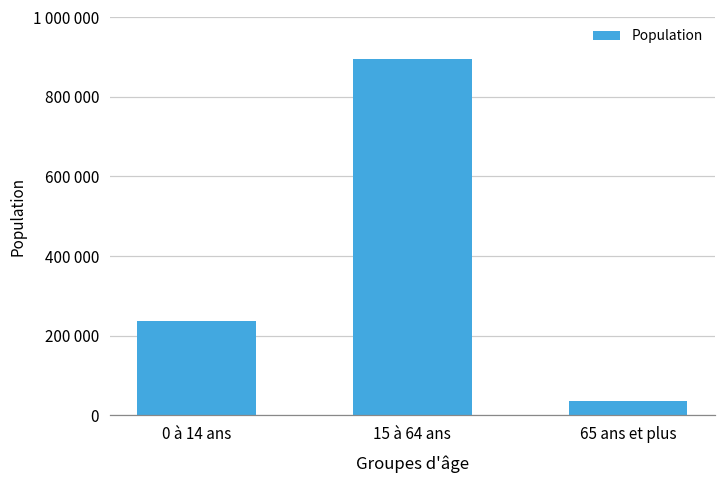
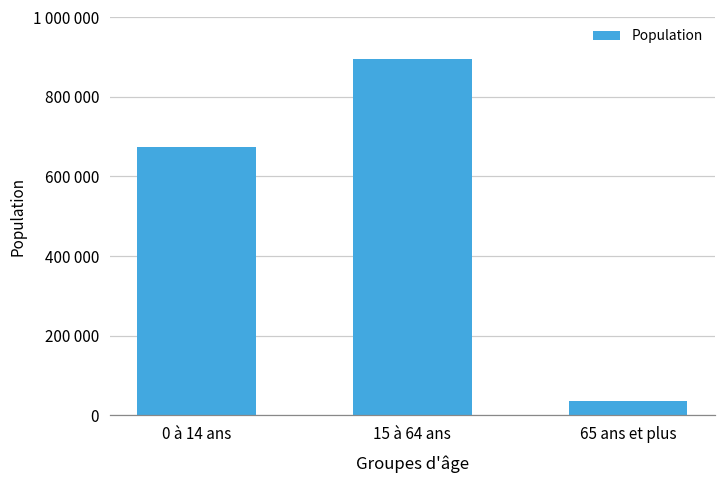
  {
-   "0 à 14 ans": 240000,
+   "0 à 14 ans": 670000,
    "15 à 64 ans": 890000,
    "65 ans et plus": 40000
  }
